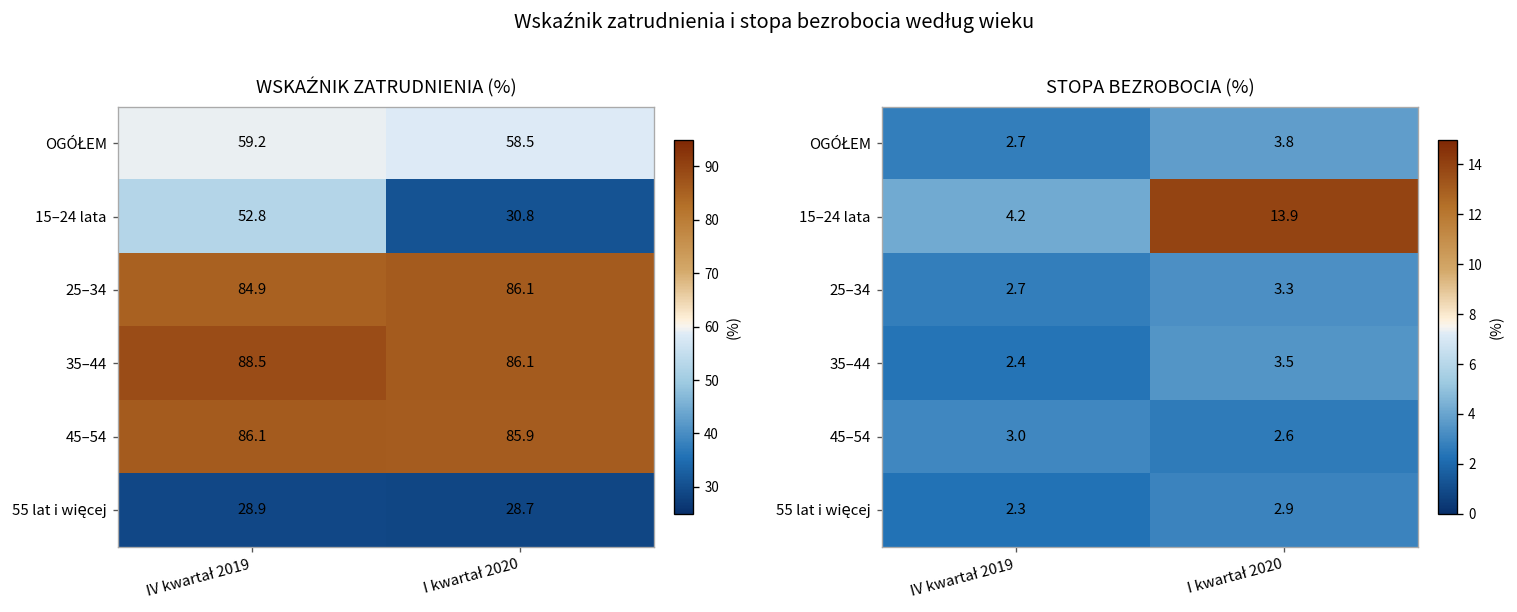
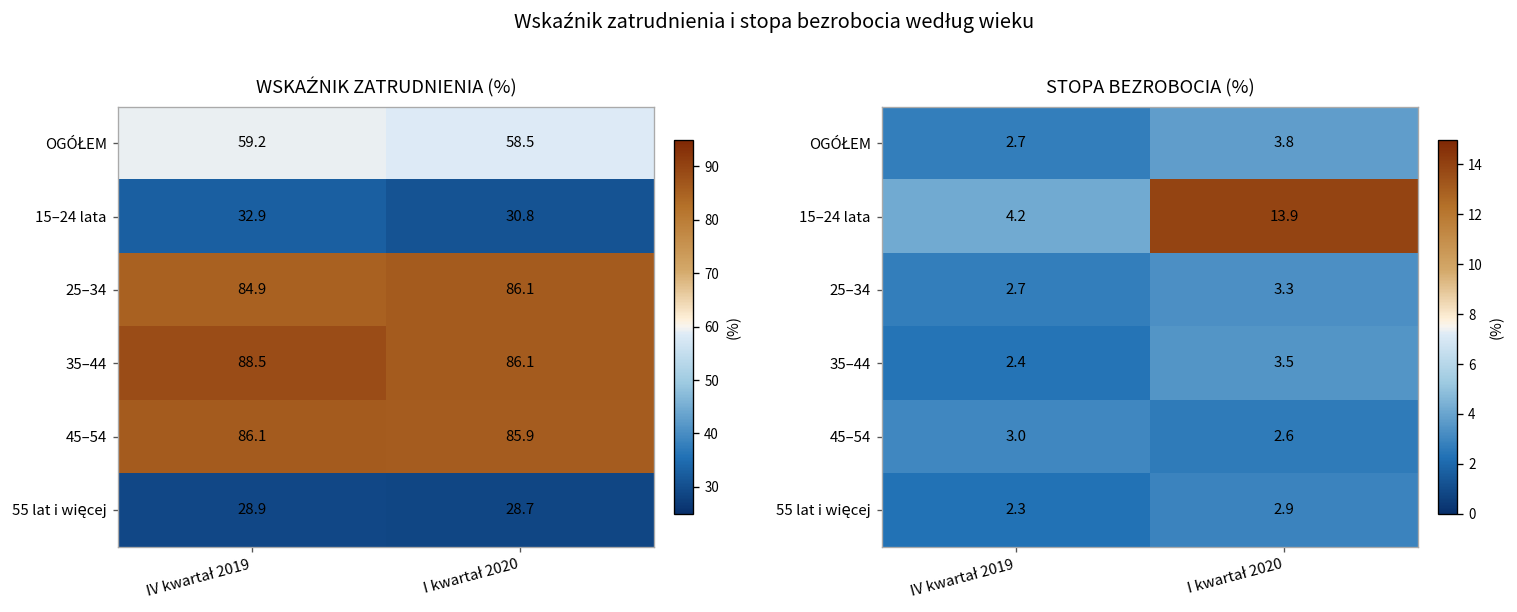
  {
    "WSKAŹNIK ZATRUDNIENIA (%)": {
      "OGÓŁEM": {
        "IV kwartał 2019": 59.2,
        "I kwartał 2020": 58.5
      },
      "15–24 lata": {
-       "IV kwartał 2019": 52.8,
+       "IV kwartał 2019": 32.9,
        "I kwartał 2020": 30.8
      },
      "25–34": {
        "IV kwartał 2019": 84.9,
        "I kwartał 2020": 86.1
      },
      "35–44": {
        "IV kwartał 2019": 88.5,
        "I kwartał 2020": 86.1
      },
      "45–54": {
        "IV kwartał 2019": 86.1,
        "I kwartał 2020": 85.9
      },
      "55 lat i więcej": {
        "IV kwartał 2019": 28.9,
        "I kwartał 2020": 28.7
      }
    },
    "STOPA BEZROBOCIA (%)": {
      "OGÓŁEM": {
        "IV kwartał 2019": 2.7,
        "I kwartał 2020": 3.8
      },
      "15–24 lata": {
        "IV kwartał 2019": 4.2,
        "I kwartał 2020": 13.9
      },
      "25–34": {
        "IV kwartał 2019": 2.7,
        "I kwartał 2020": 3.3
      },
      "35–44": {
        "IV kwartał 2019": 2.4,
        "I kwartał 2020": 3.5
      },
      "45–54": {
        "IV kwartał 2019": 3.0,
        "I kwartał 2020": 2.6
      },
      "55 lat i więcej": {
        "IV kwartał 2019": 2.3,
        "I kwartał 2020": 2.9
      }
    }
  }
